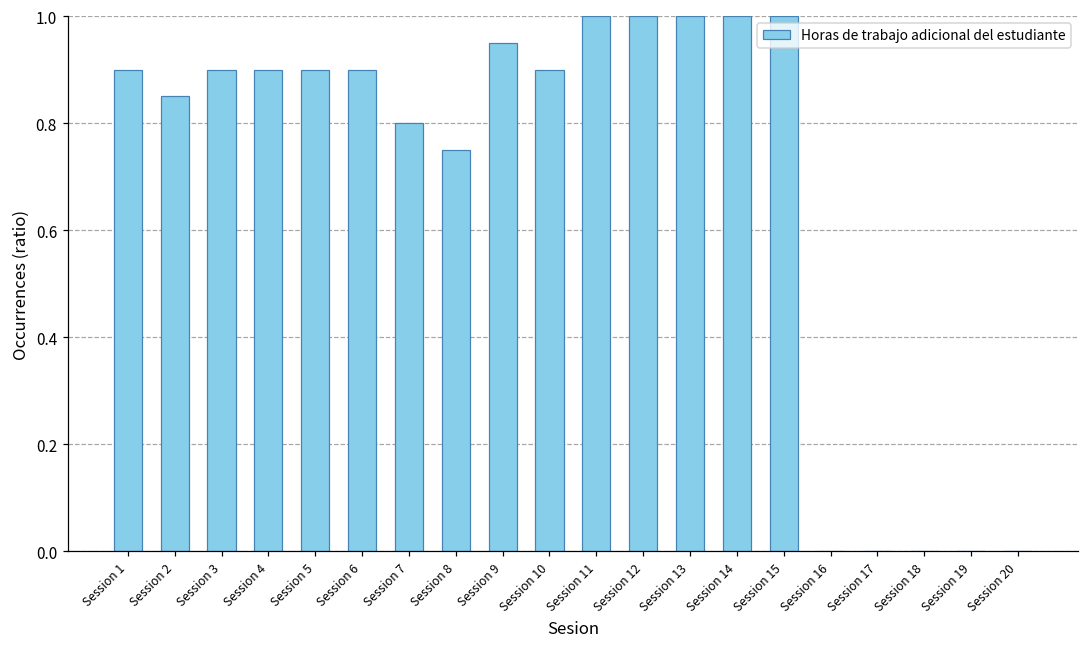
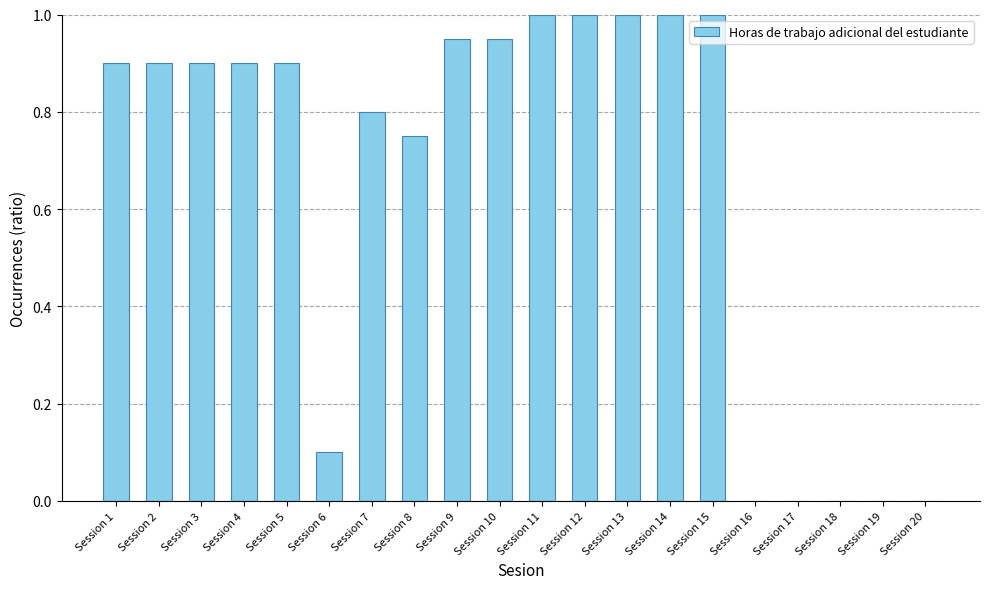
  {
    "Session 1": 0.90,
-   "Session 2": 0.85,
+   "Session 2": 0.90,
    "Session 3": 0.90,
    "Session 4": 0.90,
    "Session 5": 0.90,
-   "Session 6": 0.90,
+   "Session 6": 0.10,
    "Session 7": 0.80,
    "Session 8": 0.75,
    "Session 9": 0.95,
-   "Session 10": 0.90,
+   "Session 10": 0.95,
    "Session 11": 1.00,
    "Session 12": 1.00,
    "Session 13": 1.00,
    "Session 14": 1.00,
    "Session 15": 1.00,
    "Session 16": 0.00,
    "Session 17": 0.00,
    "Session 18": 0.00,
    "Session 19": 0.00,
    "Session 20": 0.00
  }
